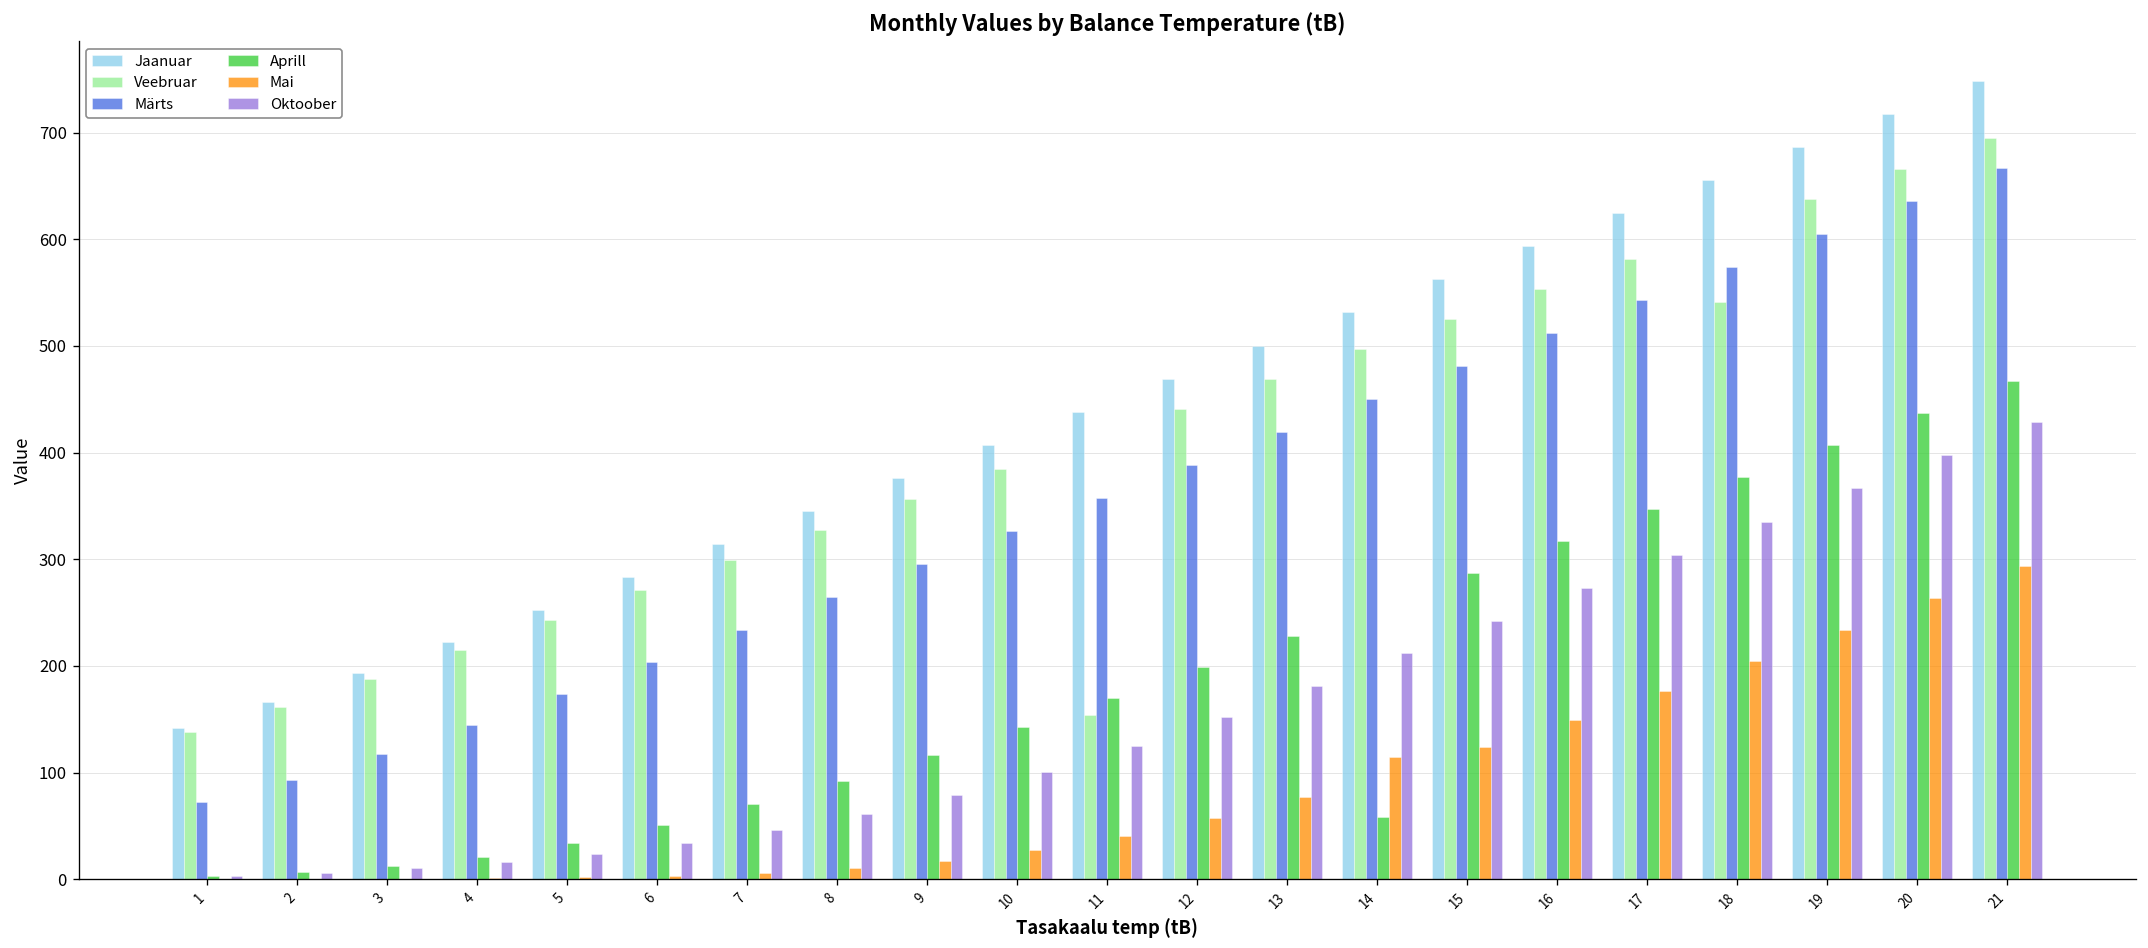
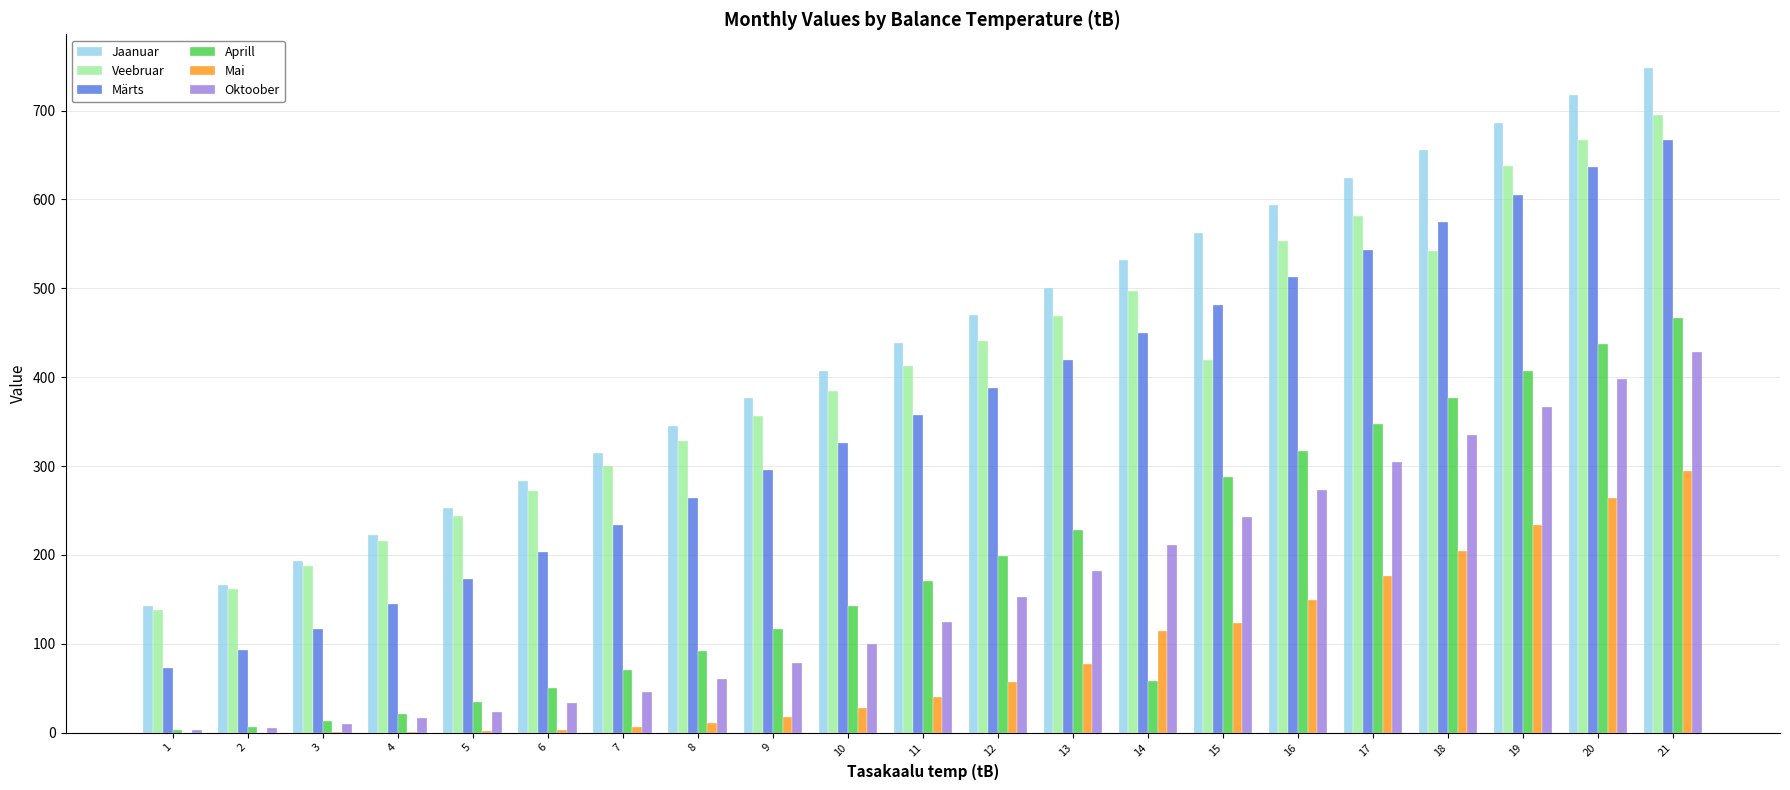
  {
    "Jaanuar": {
      "1": 140,
      "2": 170,
      "3": 190,
      "4": 220,
      "5": 250,
      "6": 280,
      "7": 310,
      "8": 350,
      "9": 380,
      "10": 410,
      "11": 440,
      "12": 470,
      "13": 500,
      "14": 530,
      "15": 560,
      "16": 590,
      "17": 620,
      "18": 660,
      "19": 690,
      "20": 720,
      "21": 750
    },
    "Veebruar": {
      "1": 140,
      "2": 160,
      "3": 190,
      "4": 220,
      "5": 240,
      "6": 270,
      "7": 300,
      "8": 330,
      "9": 360,
      "10": 380,
-     "11": 150,
+     "11": 410,
      "12": 440,
      "13": 470,
      "14": 500,
-     "15": 530,
+     "15": 420,
      "16": 550,
      "17": 580,
      "18": 540,
      "19": 640,
      "20": 670,
      "21": 690
    },
    "Märts": {
      "1": 70,
      "2": 90,
      "3": 120,
      "4": 140,
      "5": 170,
      "6": 200,
      "7": 230,
      "8": 260,
      "9": 300,
      "10": 330,
      "11": 360,
      "12": 390,
      "13": 420,
      "14": 450,
      "15": 480,
      "16": 510,
      "17": 540,
      "18": 570,
      "19": 610,
      "20": 640,
      "21": 670
    },
    "Aprill": {
      "1": 0,
      "2": 10,
      "3": 10,
      "4": 20,
      "5": 30,
      "6": 50,
      "7": 70,
      "8": 90,
      "9": 120,
      "10": 140,
      "11": 170,
      "12": 200,
      "13": 230,
      "14": 60,
      "15": 290,
      "16": 320,
      "17": 350,
      "18": 380,
      "19": 410,
      "20": 440,
      "21": 470
    },
    "Mai": {
      "1": 0,
      "6": 0,
      "7": 10,
      "8": 10,
      "9": 20,
      "10": 30,
      "11": 40,
      "12": 60,
      "13": 80,
      "14": 110,
      "15": 120,
      "16": 150,
      "17": 180,
      "18": 200,
      "19": 230,
      "20": 260,
      "21": 290
    },
    "Oktoober": {
      "2": 10,
      "3": 10,
      "4": 20,
      "5": 20,
      "6": 30,
      "7": 50,
      "8": 60,
      "9": 80,
      "10": 100,
      "11": 120,
      "12": 150,
      "13": 180,
      "14": 210,
      "15": 240,
      "16": 270,
      "17": 300,
      "18": 340,
      "19": 370,
      "20": 400,
      "21": 430
    }
  }
